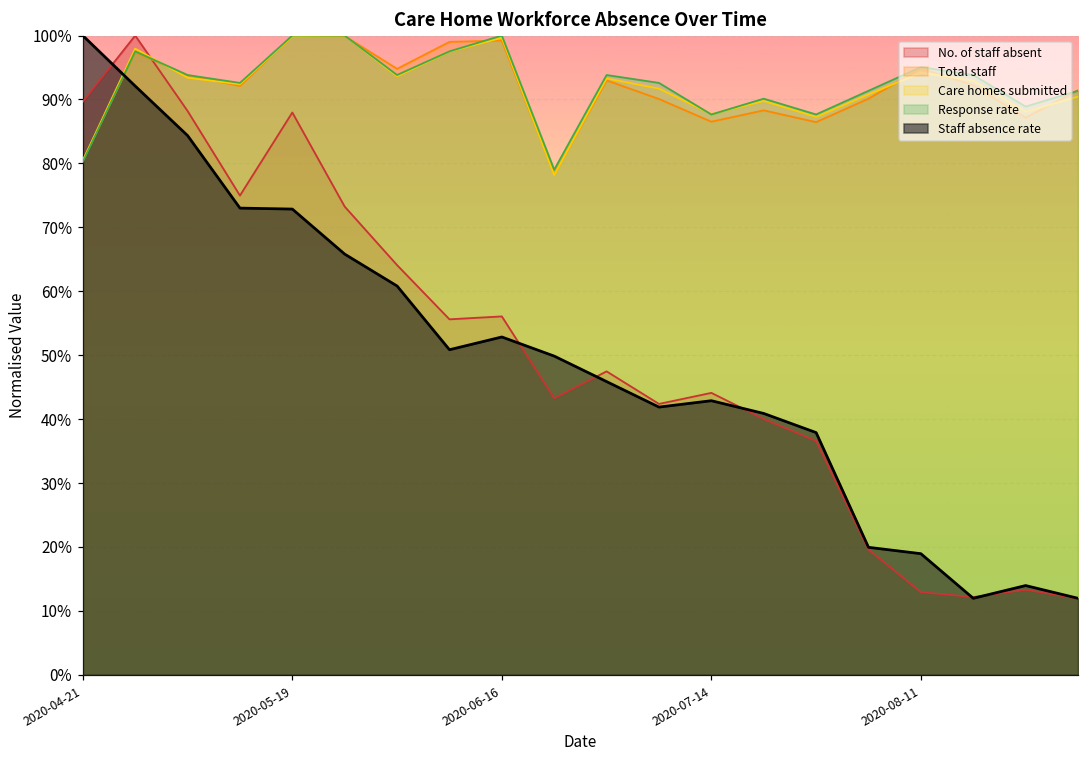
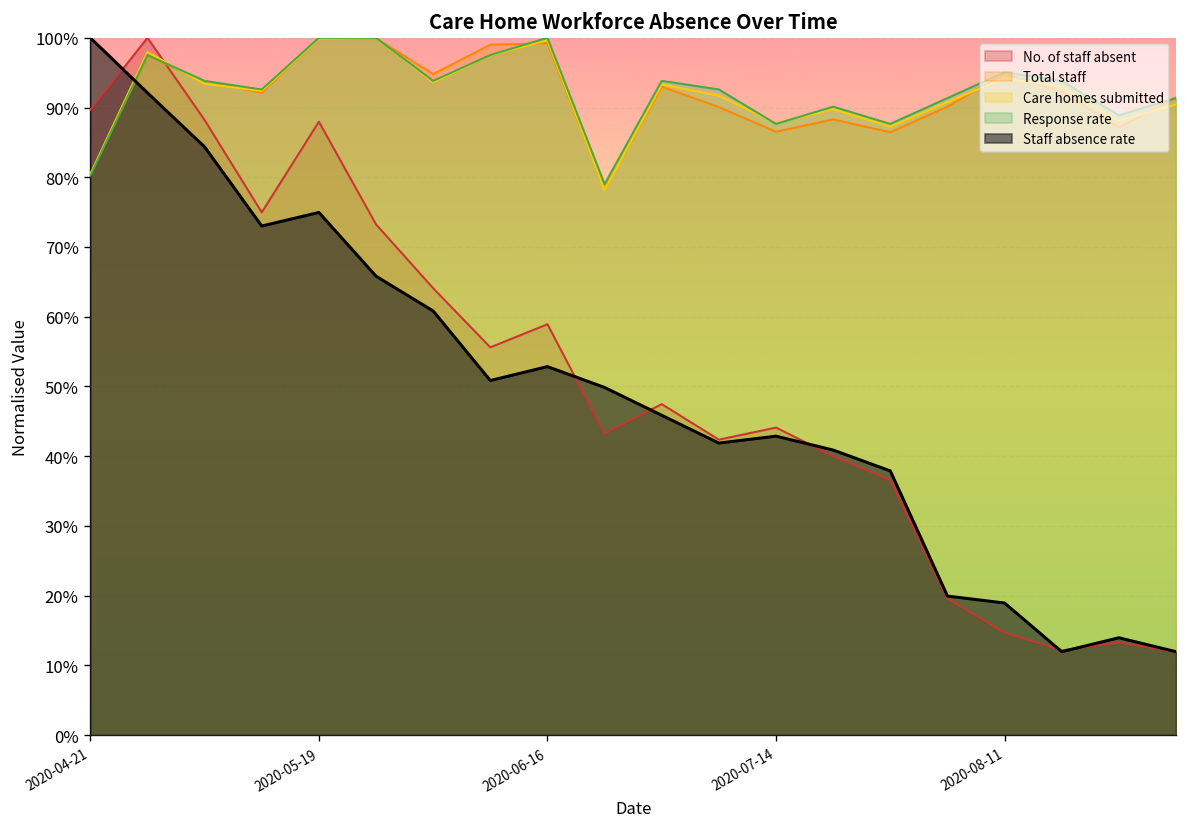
  {
    "No. of staff absent": {
      "2020-04-21": "90%",
      "2020-05-19": "88%",
-     "2020-06-16": "56%",
+     "2020-06-16": "59%",
      "2020-07-14": "44%",
-     "2020-08-11": "13%"
+     "2020-08-11": "15%"
    },
    "Staff absence rate": {
      "2020-04-21": "100%",
-     "2020-05-19": "73%",
+     "2020-05-19": "75%",
      "2020-06-16": "53%",
      "2020-07-14": "43%",
      "2020-08-11": "19%"
    }
  }
